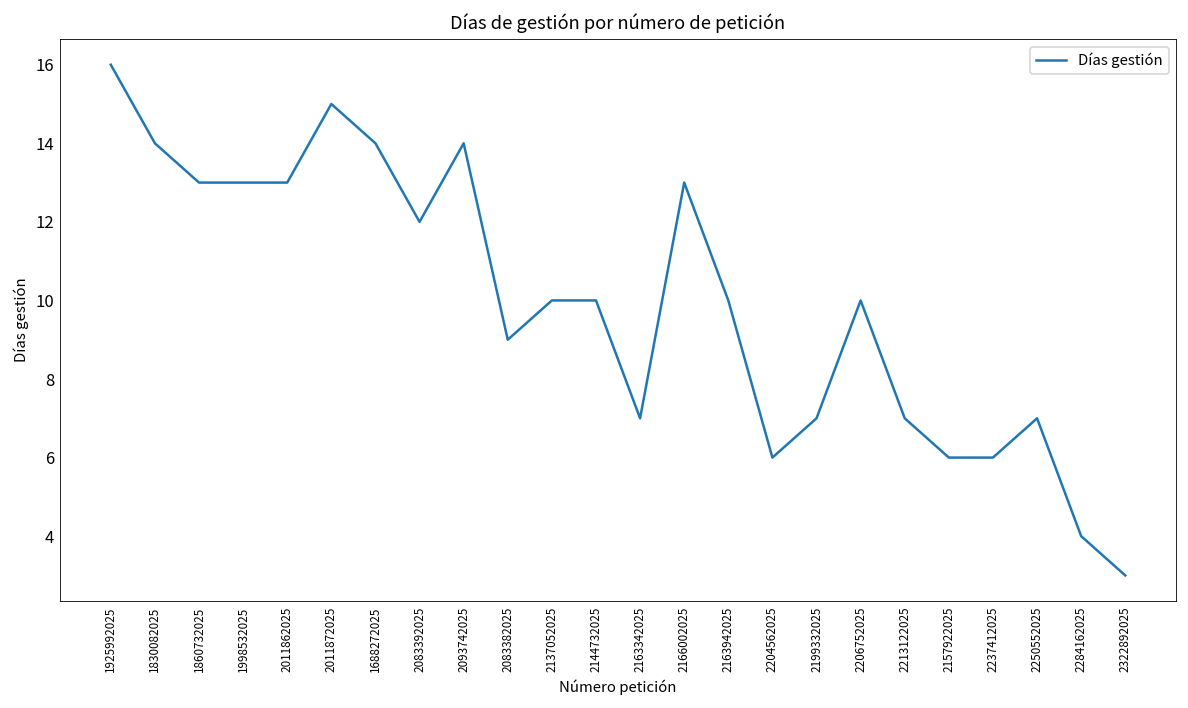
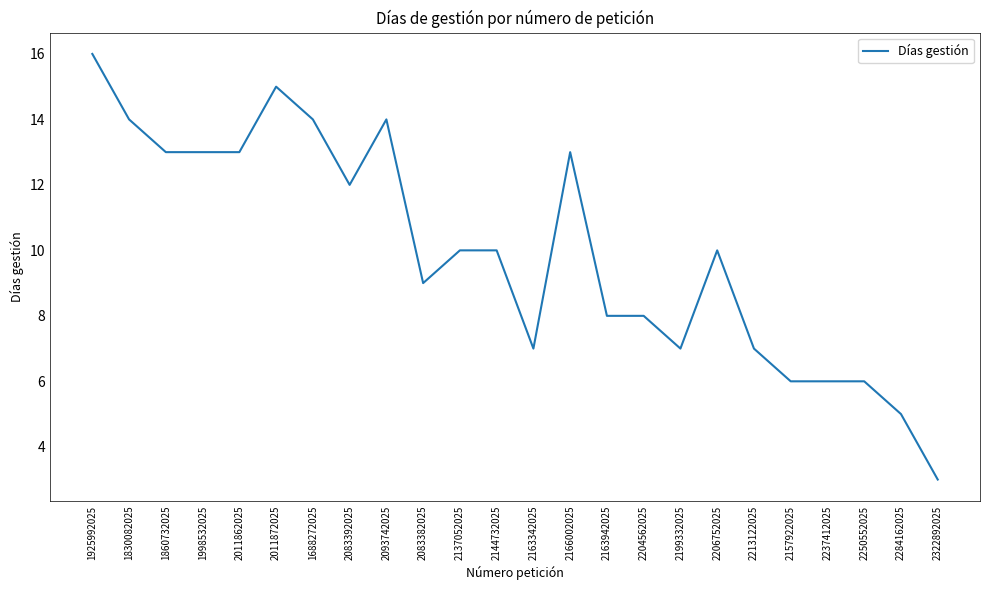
  {
    "1925992025": 16,
    "1830082025": 14,
    "1860732025": 13,
    "1998532025": 13,
    "2011862025": 13,
    "2011872025": 15,
    "1688272025": 14,
    "2083392025": 12,
    "2093742025": 14,
    "2083382025": 9,
    "2137052025": 10,
    "2144732025": 10,
    "2163342025": 7,
    "2166002025": 13,
-   "2163942025": 10,
-   "2204562025": 6,
+   "2163942025": 8,
+   "2204562025": 8,
    "2199332025": 7,
    "2206752025": 10,
    "2213122025": 7,
    "2157922025": 6,
    "2237412025": 6,
-   "2250552025": 7,
-   "2284162025": 4,
+   "2250552025": 6,
+   "2284162025": 5,
    "2322892025": 3
  }
